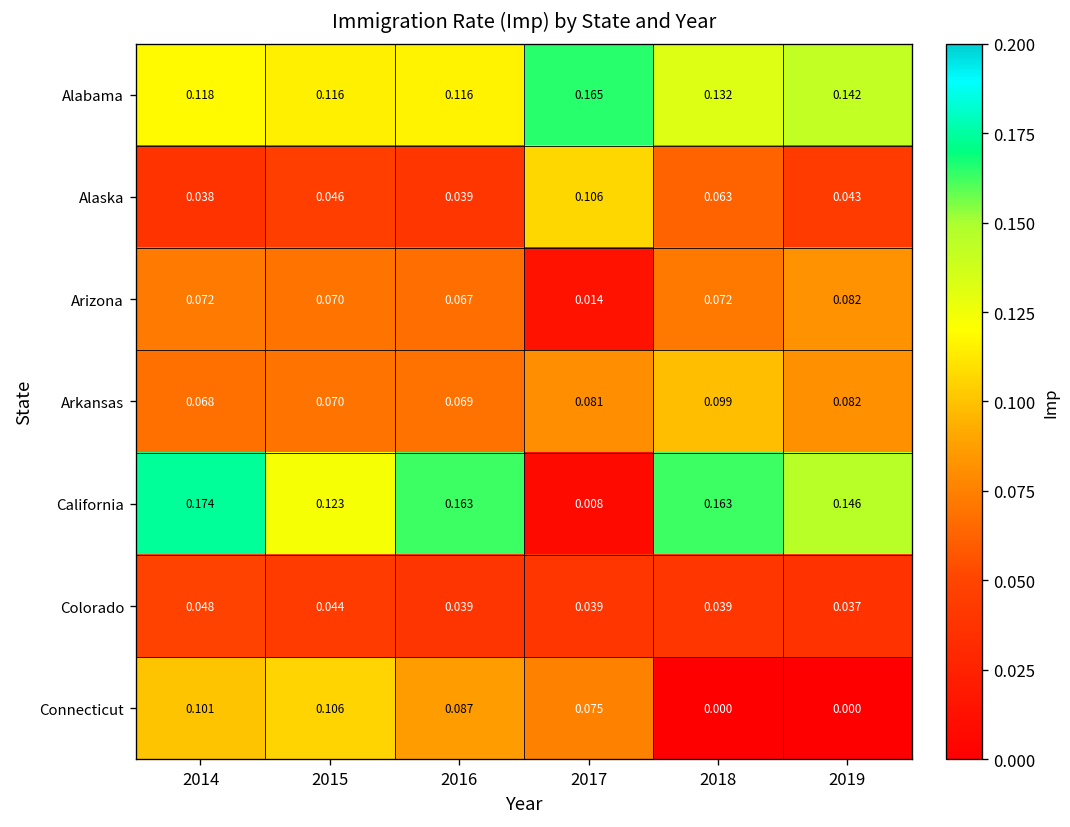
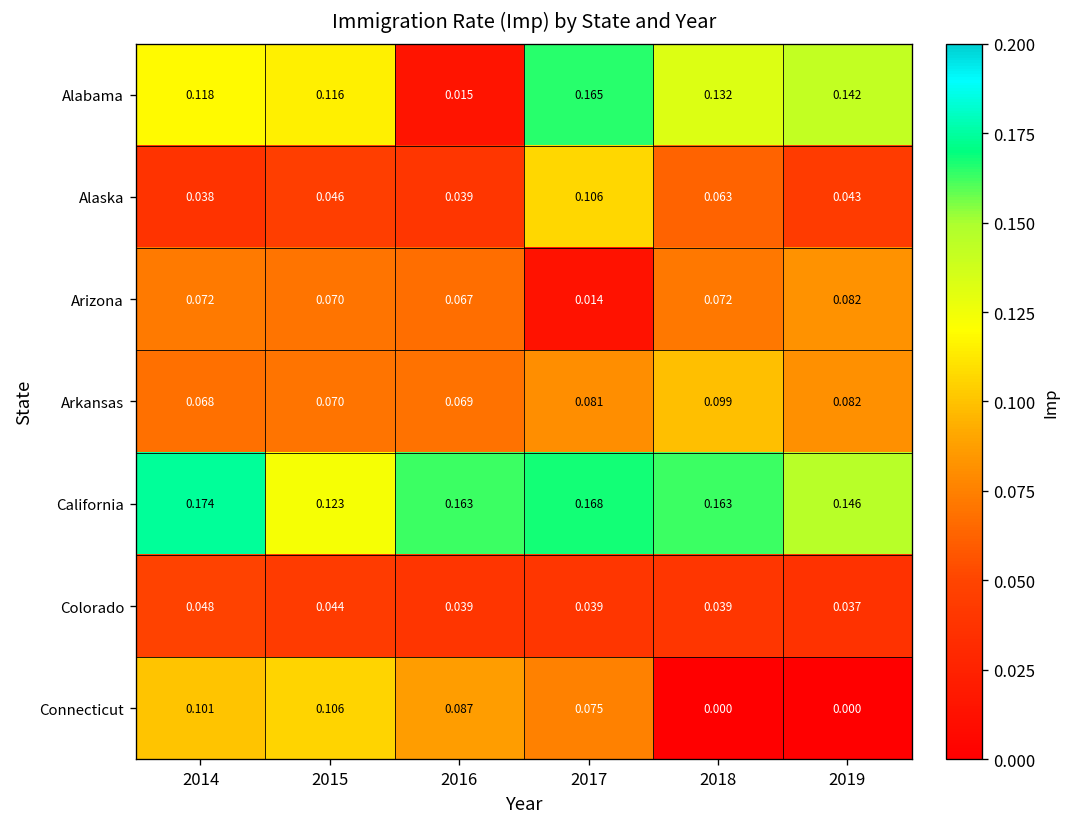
  {
    "Alabama": {
      "2014": 0.118,
      "2015": 0.116,
-     "2016": 0.116,
+     "2016": 0.015,
      "2017": 0.165,
      "2018": 0.132,
      "2019": 0.142
    },
    "Alaska": {
      "2014": 0.038,
      "2015": 0.046,
      "2016": 0.039,
      "2017": 0.106,
      "2018": 0.063,
      "2019": 0.043
    },
    "Arizona": {
      "2014": 0.072,
      "2015": 0.070,
      "2016": 0.067,
      "2017": 0.014,
      "2018": 0.072,
      "2019": 0.082
    },
    "Arkansas": {
      "2014": 0.068,
      "2015": 0.070,
      "2016": 0.069,
      "2017": 0.081,
      "2018": 0.099,
      "2019": 0.082
    },
    "California": {
      "2014": 0.174,
      "2015": 0.123,
      "2016": 0.163,
-     "2017": 0.008,
+     "2017": 0.168,
      "2018": 0.163,
      "2019": 0.146
    },
    "Colorado": {
      "2014": 0.048,
      "2015": 0.044,
      "2016": 0.039,
      "2017": 0.039,
      "2018": 0.039,
      "2019": 0.037
    },
    "Connecticut": {
      "2014": 0.101,
      "2015": 0.106,
      "2016": 0.087,
      "2017": 0.075,
      "2018": 0.000,
      "2019": 0.000
    }
  }
